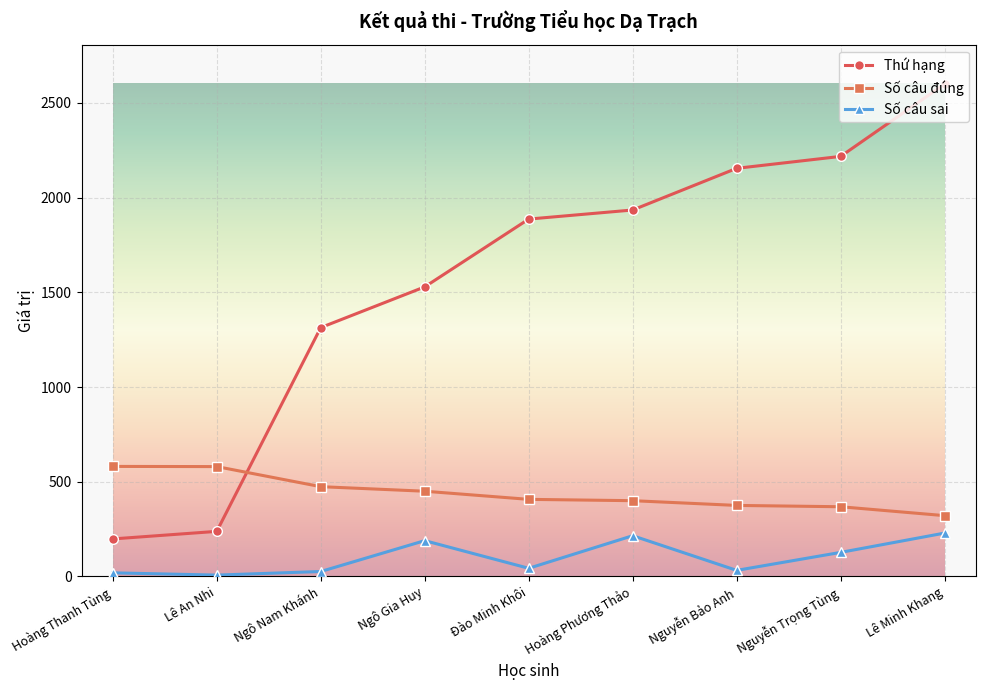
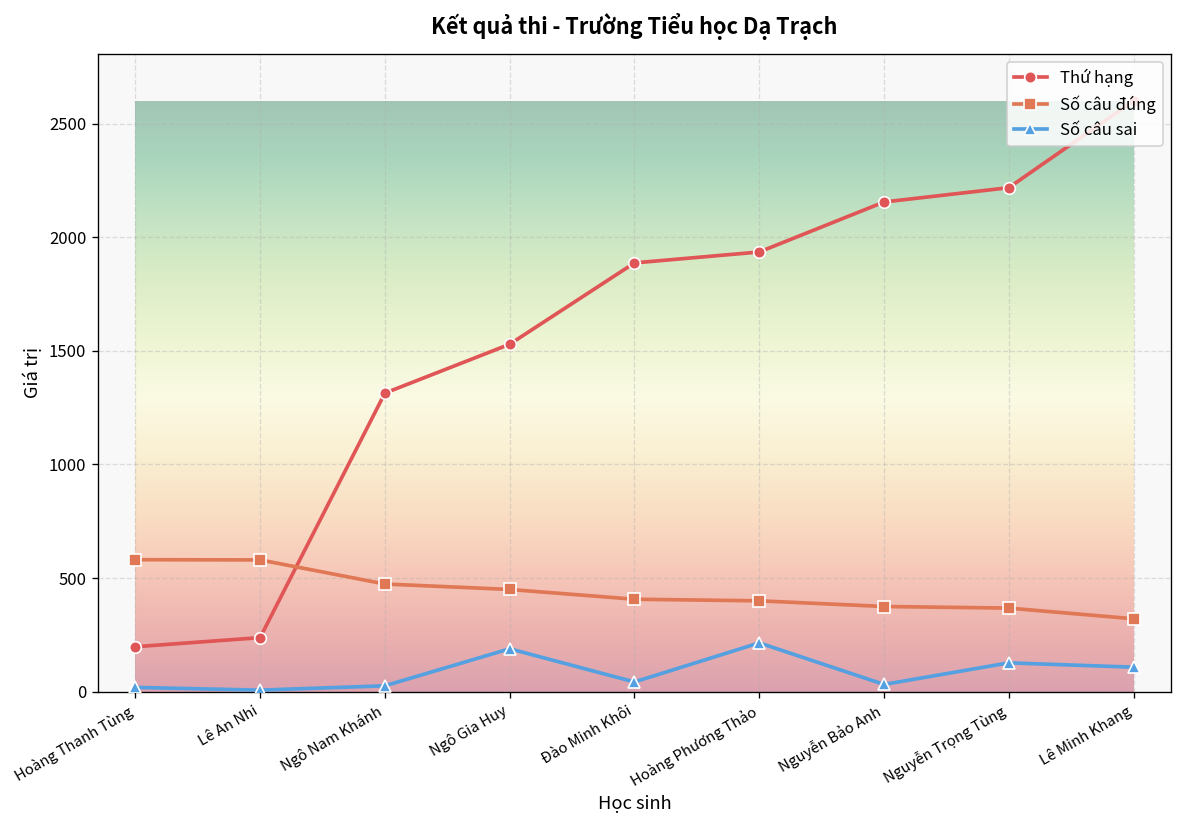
  {
    "Số câu sai": {
      "Hoàng Thanh Tùng": 20,
      "Lê An Nhi": 10,
      "Ngô Nam Khánh": 30,
      "Ngô Gia Huy": 190,
      "Đào Minh Khôi": 40,
      "Hoàng Phương Thảo": 220,
      "Nguyễn Bảo Anh": 30,
      "Nguyễn Trọng Tùng": 130,
-     "Lê Minh Khang": 230
+     "Lê Minh Khang": 110
    }
  }
